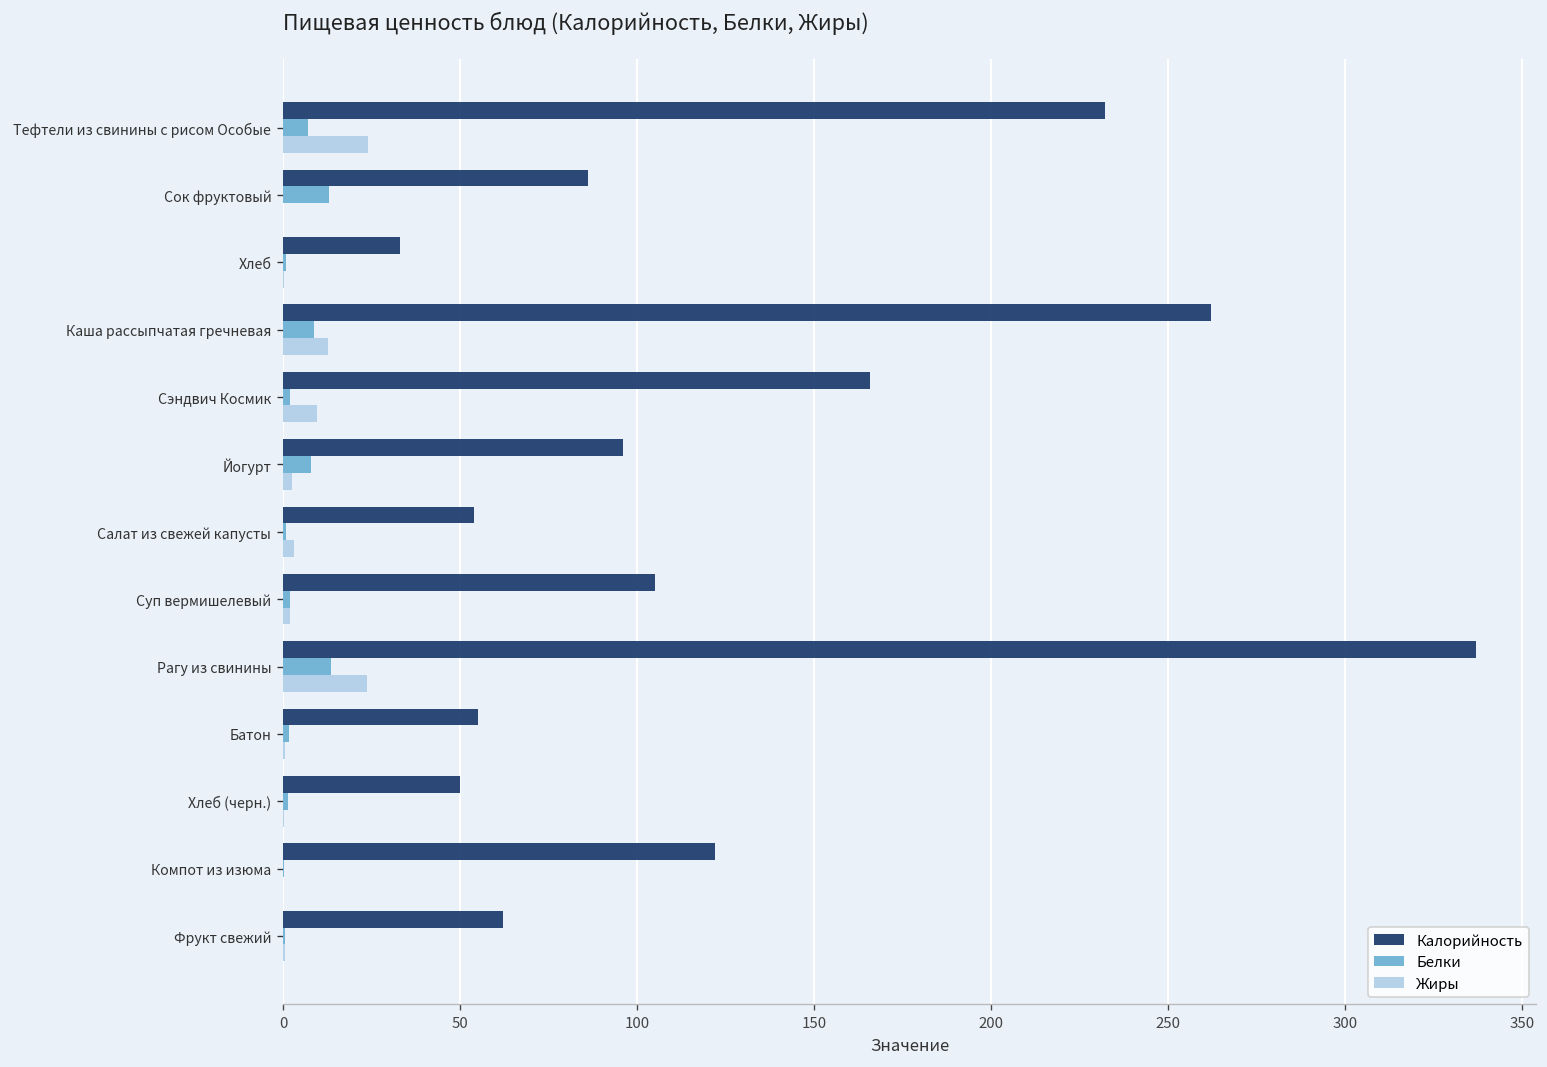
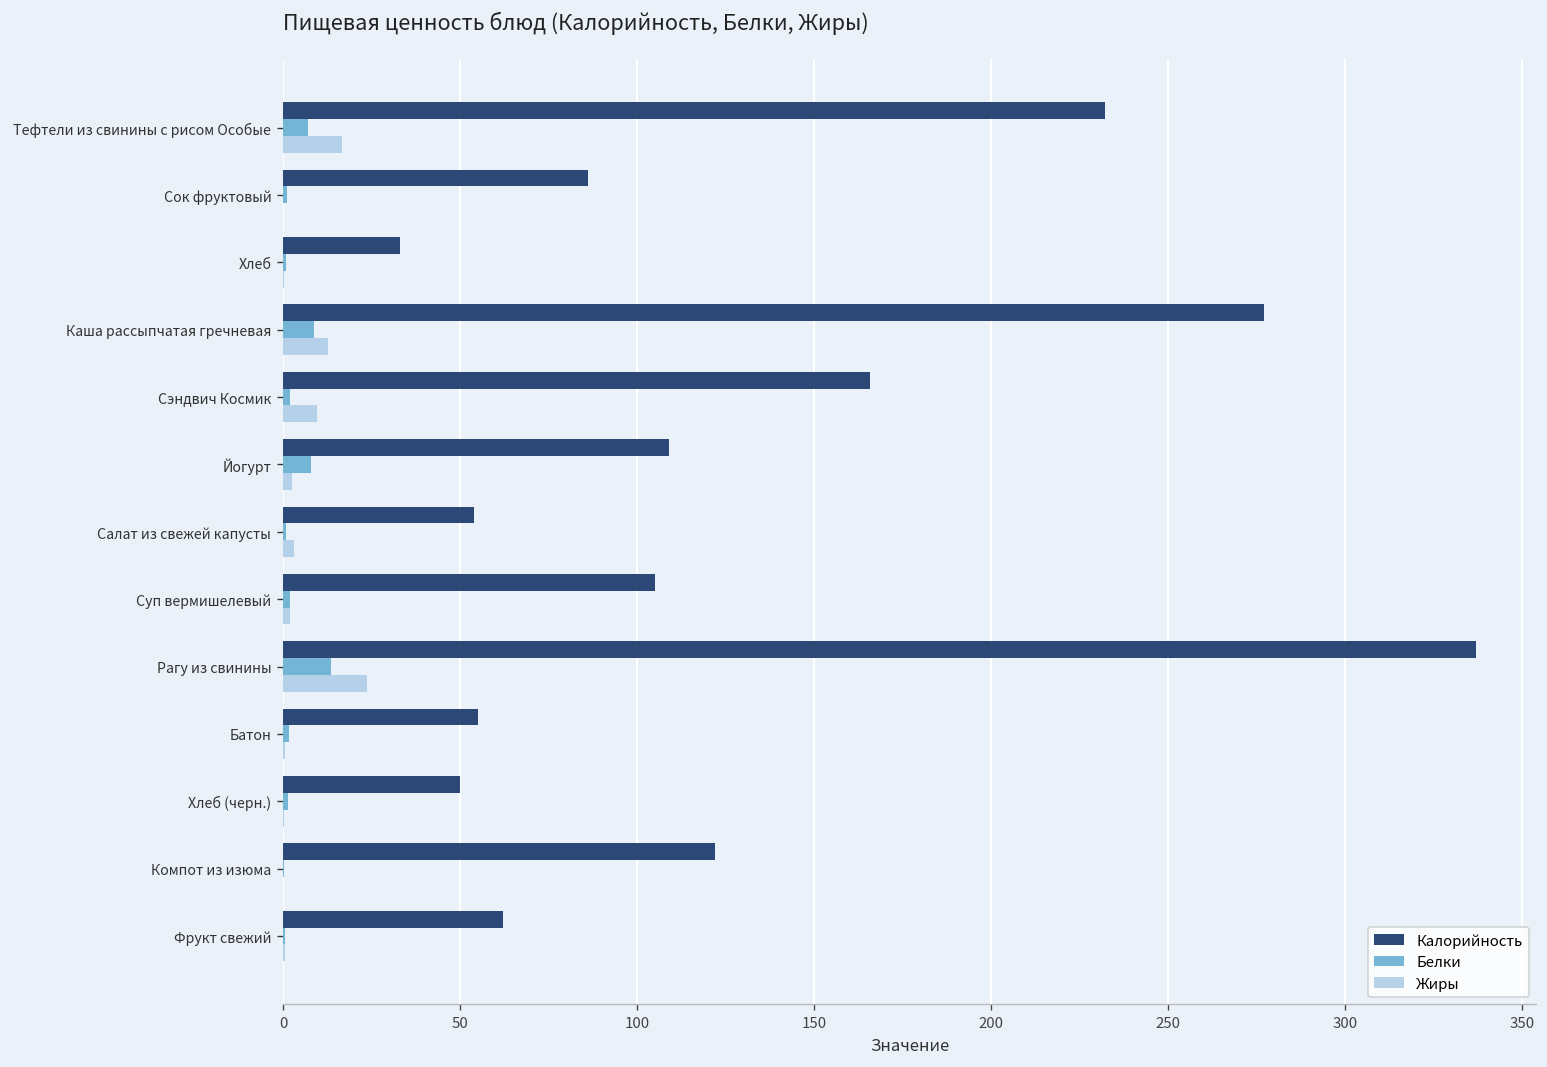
  {
    "Калорийность": {
      "Тефтели из свинины с рисом Особые": 232,
      "Сок фруктовый": 86,
      "Хлеб": 33,
-     "Каша рассыпчатая гречневая": 262,
+     "Каша рассыпчатая гречневая": 277,
      "Сэндвич Космик": 166,
-     "Йогурт": 96,
+     "Йогурт": 109,
      "Салат из свежей капусты": 54,
      "Суп вермишелевый": 105,
      "Рагу из свинины": 337,
      "Батон": 55,
      "Хлеб (черн.)": 50,
      "Компот из изюма": 122,
      "Фрукт свежий": 62
    },
    "Белки": {
      "Тефтели из свинины с рисом Особые": 7,
-     "Сок фруктовый": 13,
+     "Сок фруктовый": 1,
      "Хлеб": 1,
      "Каша рассыпчатая гречневая": 9,
      "Сэндвич Космик": 2,
      "Йогурт": 8,
      "Салат из свежей капусты": 1,
      "Суп вермишелевый": 2,
      "Рагу из свинины": 14,
      "Батон": 2,
      "Хлеб (черн.)": 2
    },
    "Жиры": {
-     "Тефтели из свинины с рисом Особые": 24,
+     "Тефтели из свинины с рисом Особые": 17,
      "Сок фруктовый": 0,
      "Каша рассыпчатая гречневая": 13,
      "Сэндвич Космик": 10,
      "Йогурт": 3,
      "Салат из свежей капусты": 3,
      "Суп вермишелевый": 2,
      "Рагу из свинины": 24
    }
  }
